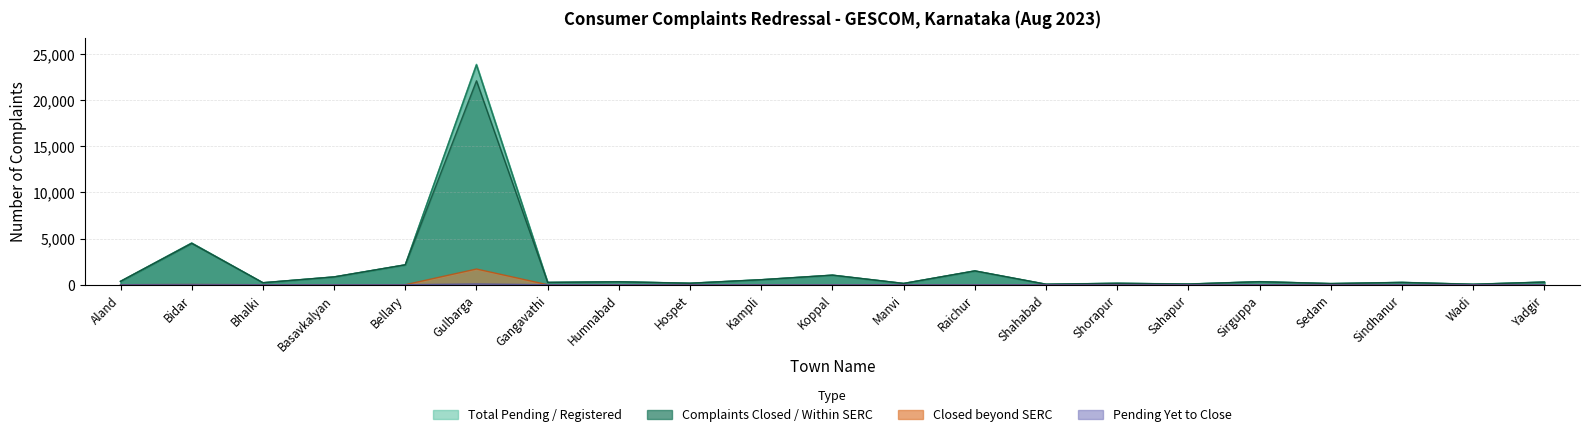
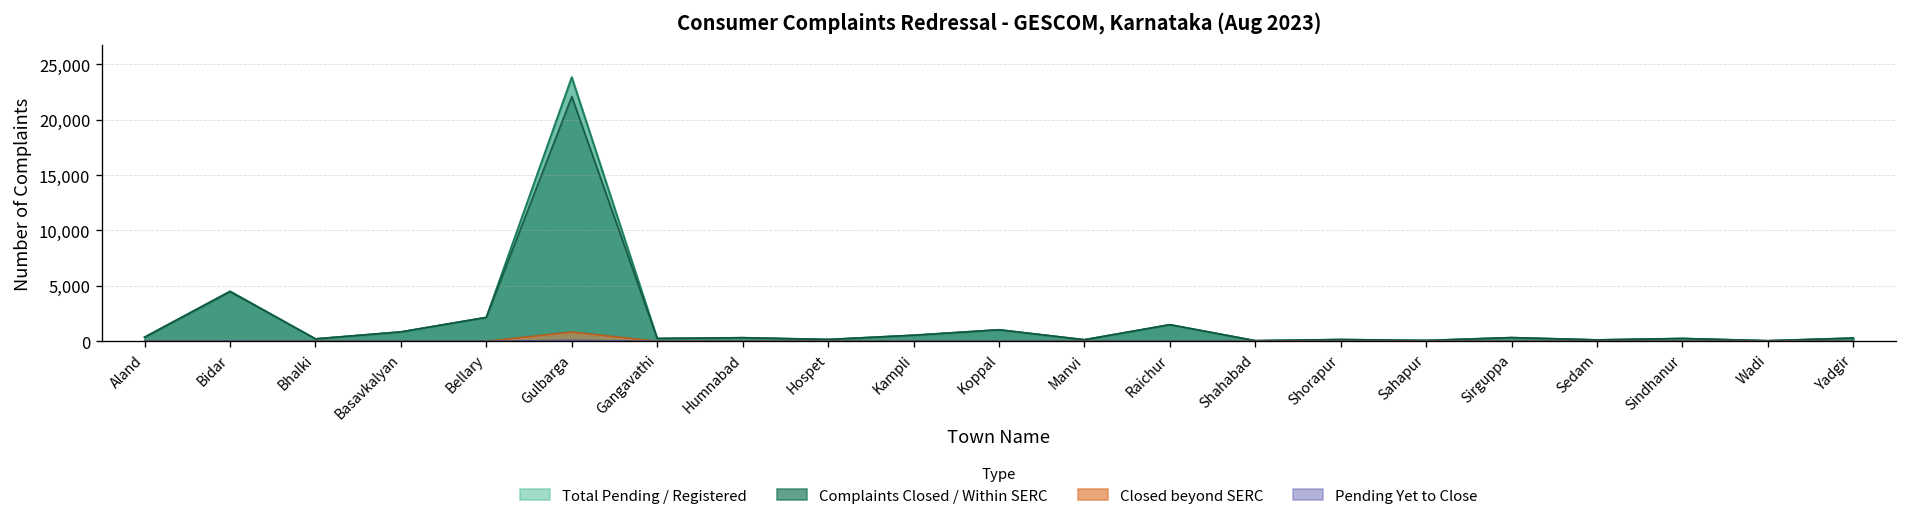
  {
    "Closed beyond SERC": {
-     "Gulbarga": "2,000"
+     "Gulbarga": "1,000"
    }
  }
